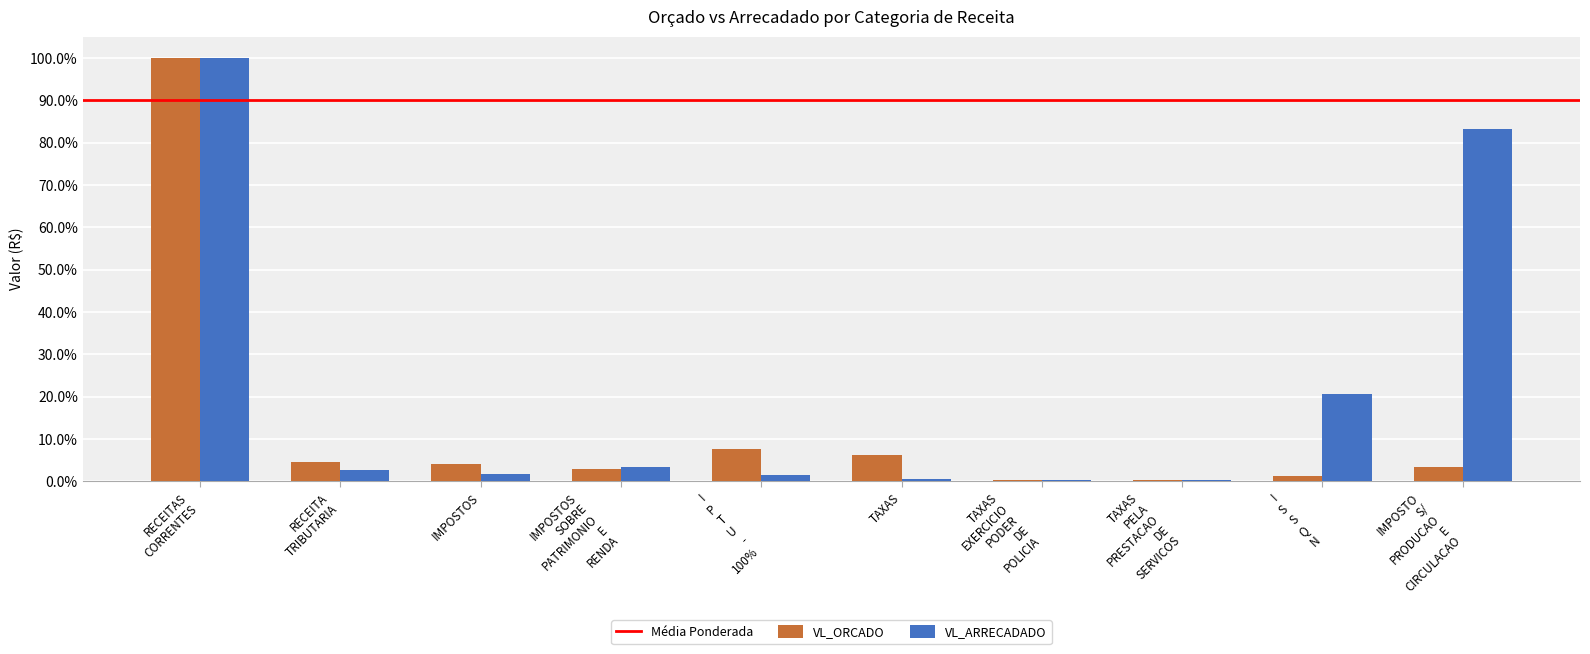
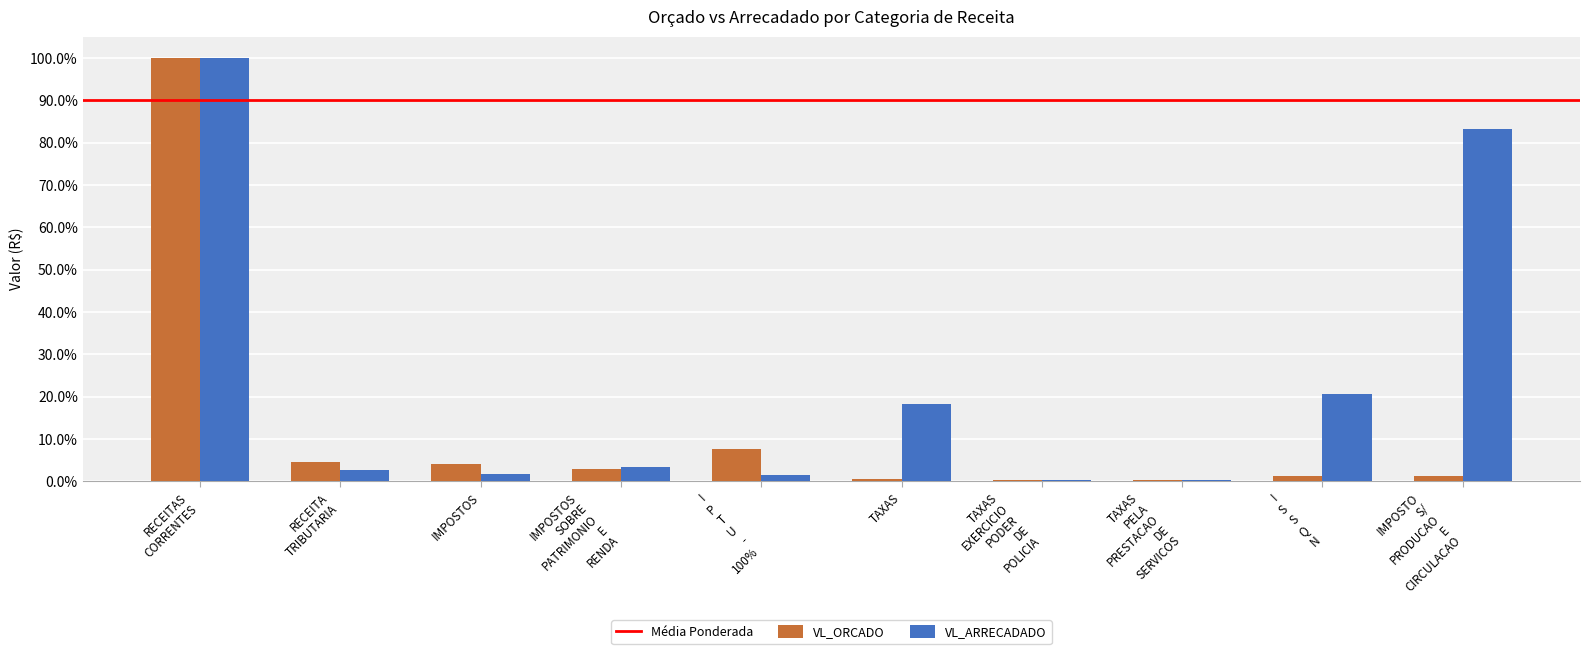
  {
    "VL_ORCADO": {
      "RECEITAS CORRENTES": "100%",
      "RECEITA TRIBUTARIA": "5%",
      "IMPOSTOS": "4%",
      "IMPOSTOS SOBRE PATRIMONIO E RENDA": "3%",
      "I P T U - 100%": "8%",
-     "TAXAS": "6%",
+     "TAXAS": "0%",
      "I S S Q N": "1%",
-     "IMPOSTO S/ PRODUCAO E CIRCULACAO": "3%"
+     "IMPOSTO S/ PRODUCAO E CIRCULACAO": "1%"
    },
    "VL_ARRECADADO": {
      "RECEITAS CORRENTES": "100%",
      "RECEITA TRIBUTARIA": "3%",
      "IMPOSTOS": "2%",
      "IMPOSTOS SOBRE PATRIMONIO E RENDA": "3%",
      "I P T U - 100%": "2%",
-     "TAXAS": "0%",
+     "TAXAS": "18%",
      "I S S Q N": "21%",
      "IMPOSTO S/ PRODUCAO E CIRCULACAO": "83%"
    }
  }
